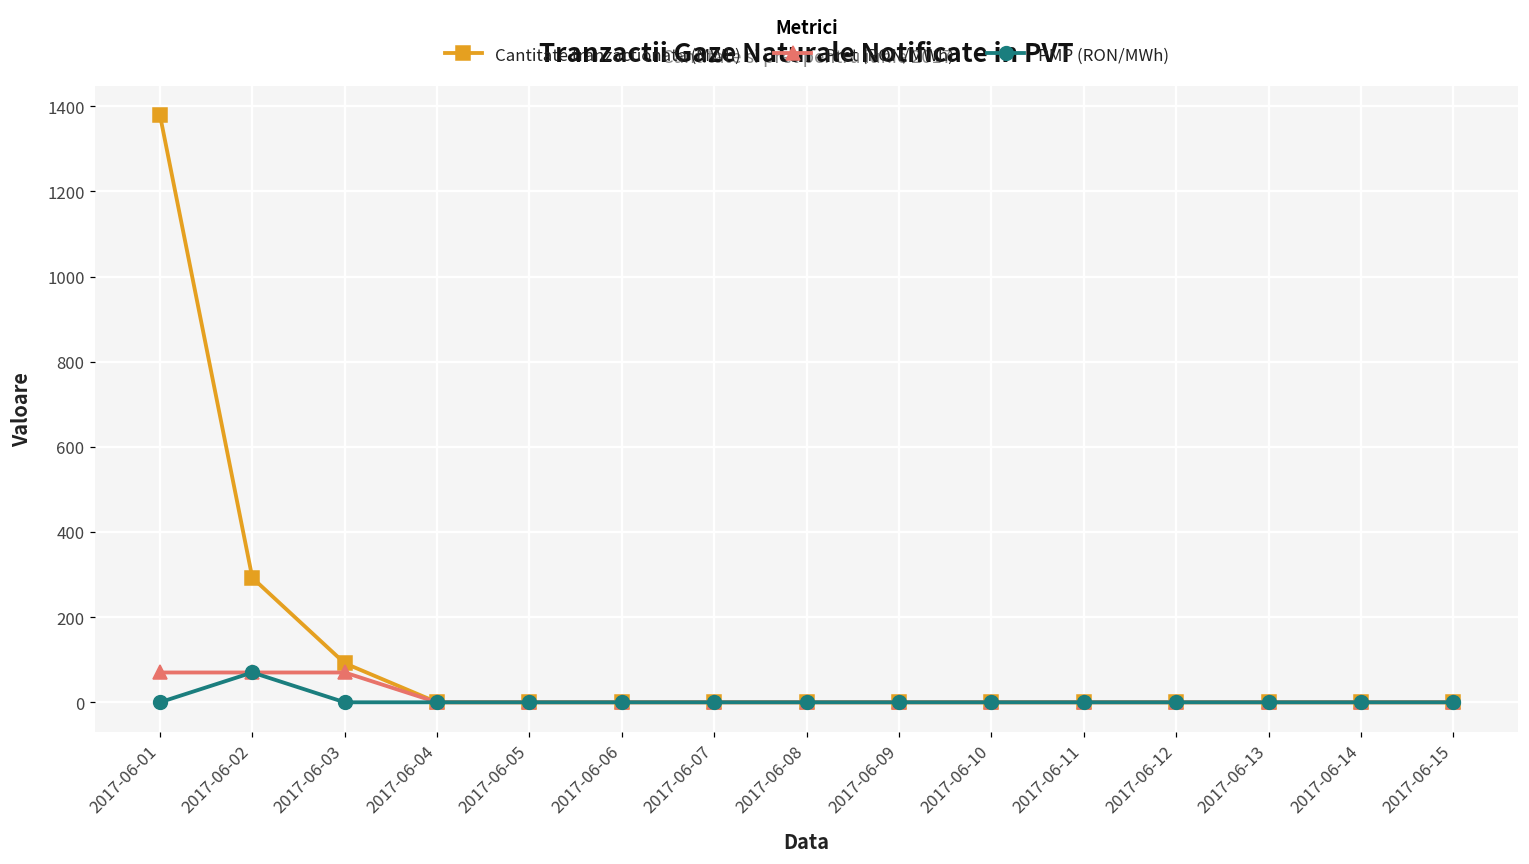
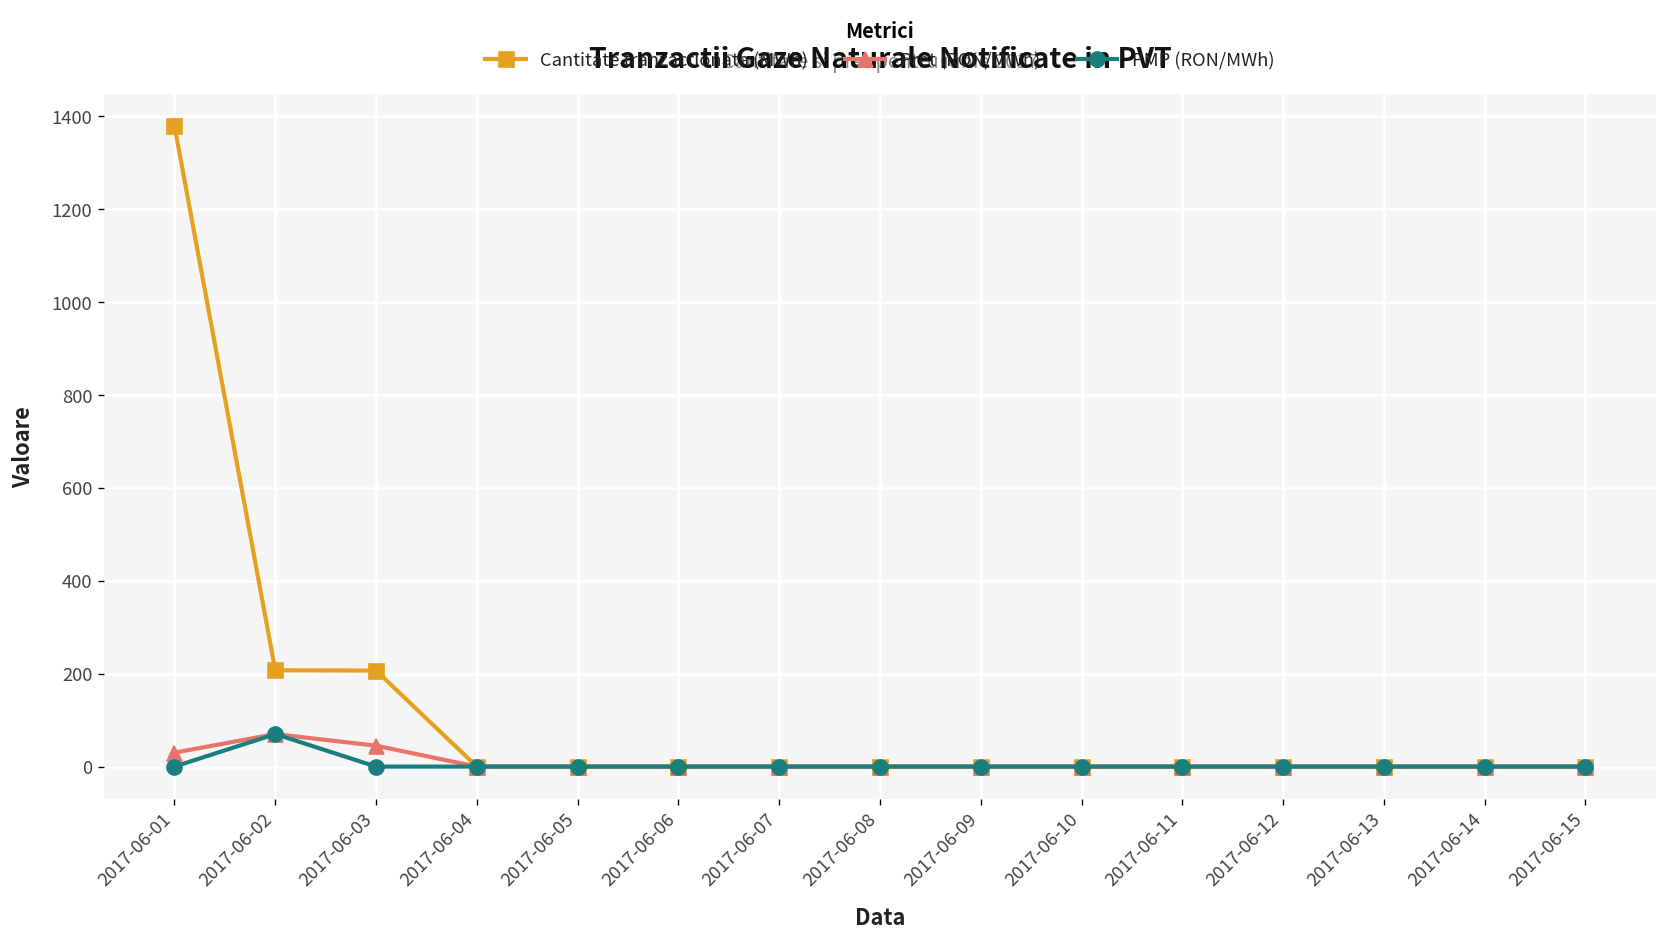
  {
    "Cantitate tranzactionata (MWh)": {
      "2017-06-01": 1380,
-     "2017-06-02": 290,
-     "2017-06-03": 90
+     "2017-06-02": 210,
+     "2017-06-03": 210
    },
    "Pret (RON/MWh)": {
-     "2017-06-01": 70,
-     "2017-06-03": 70
+     "2017-06-01": 30,
+     "2017-06-03": 50
    },
    "PMP (RON/MWh)": {
      "2017-06-01": 0,
      "2017-06-03": 0
    }
  }
